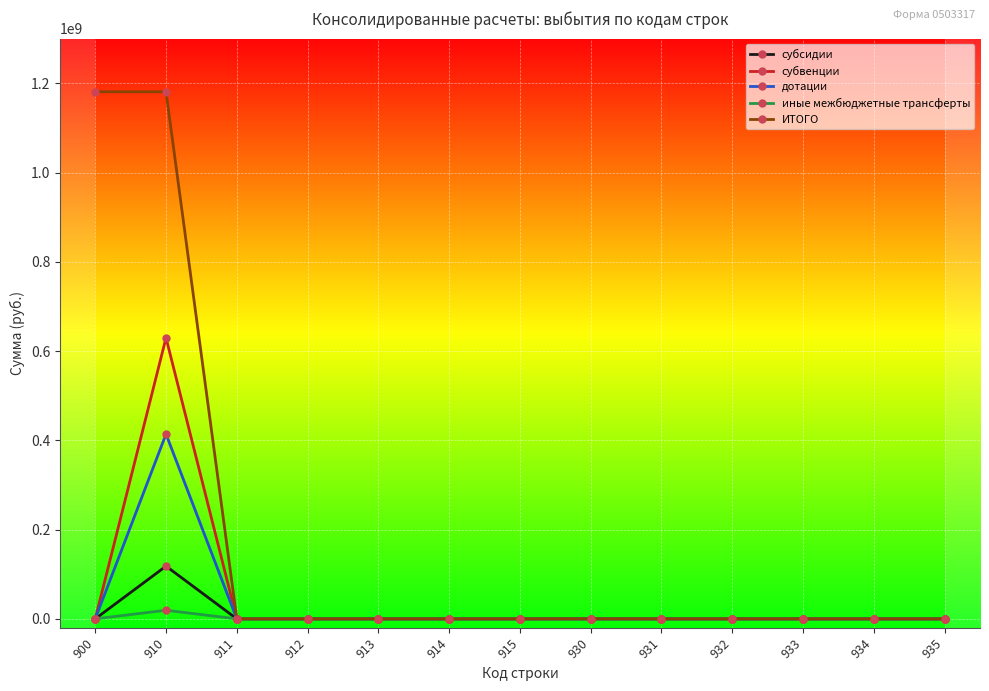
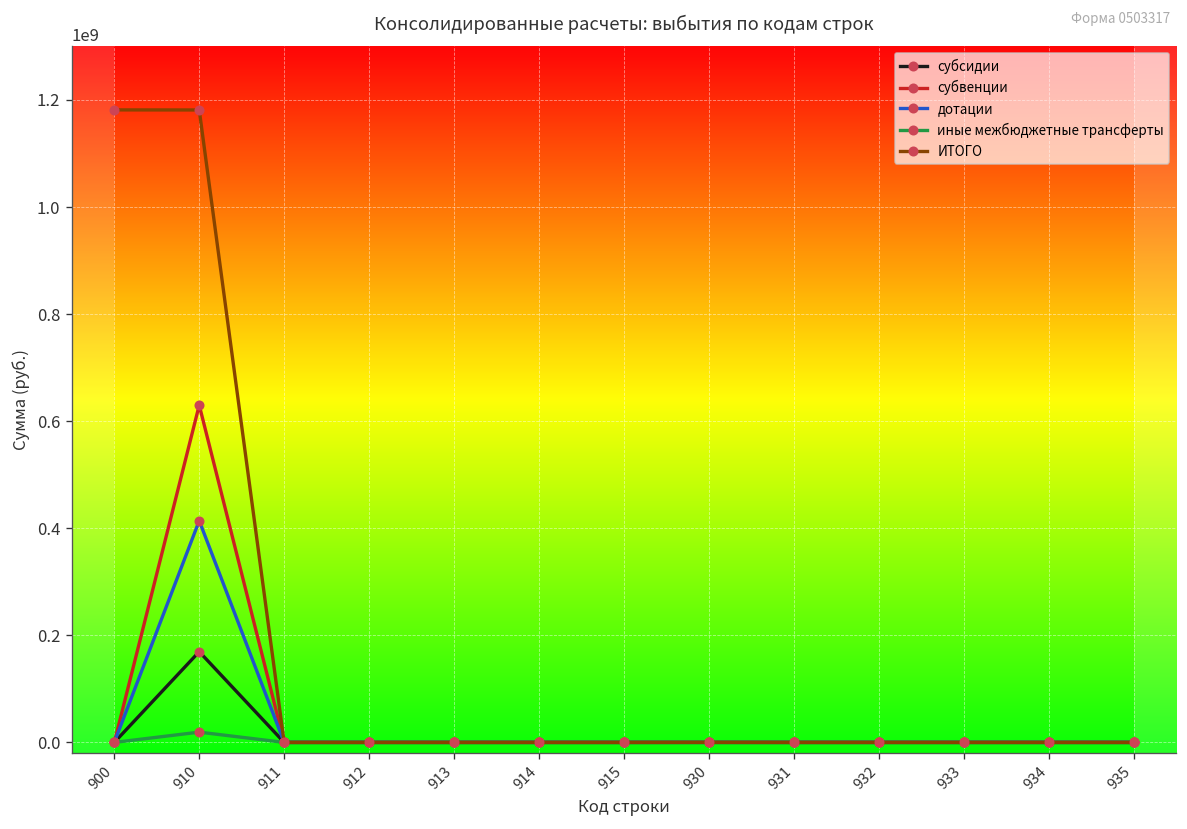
  {
    "субсидии": {
-     "910": 120000000
+     "910": 170000000
    },
    "субвенции": {
      "910": 630000000
    },
    "дотации": {
      "910": 410000000
    },
    "иные межбюджетные трансферты": {
      "910": 20000000
    },
    "ИТОГО": {
      "900": 1180000000,
      "910": 1180000000
    }
  }
